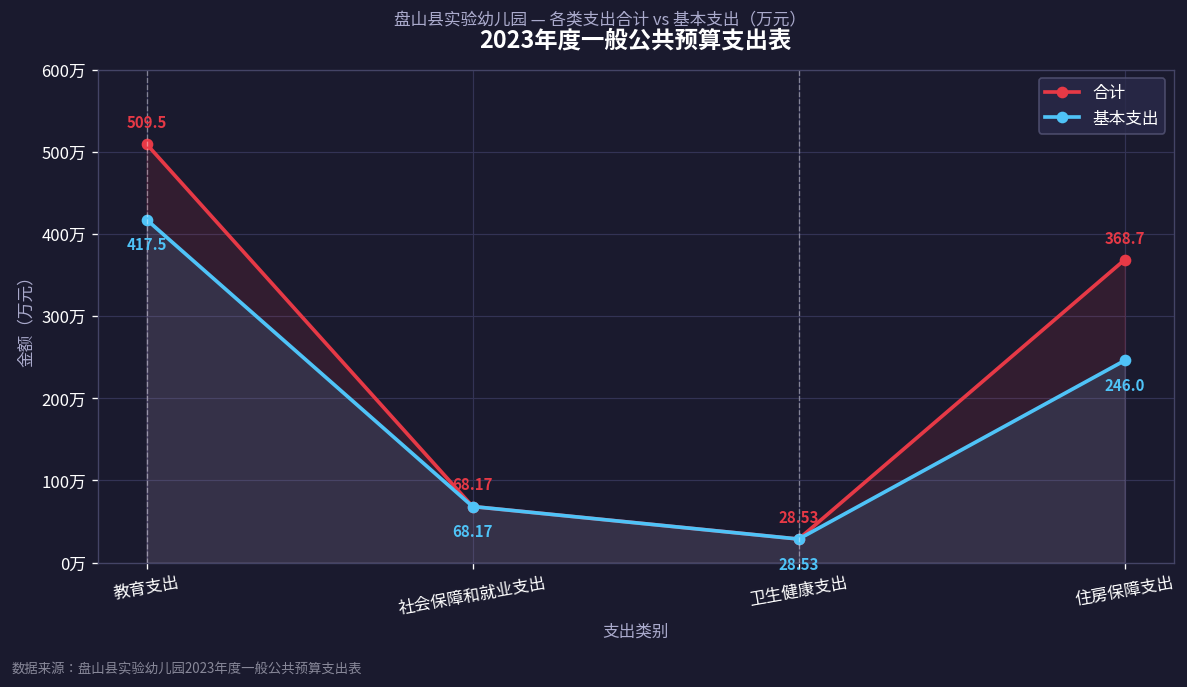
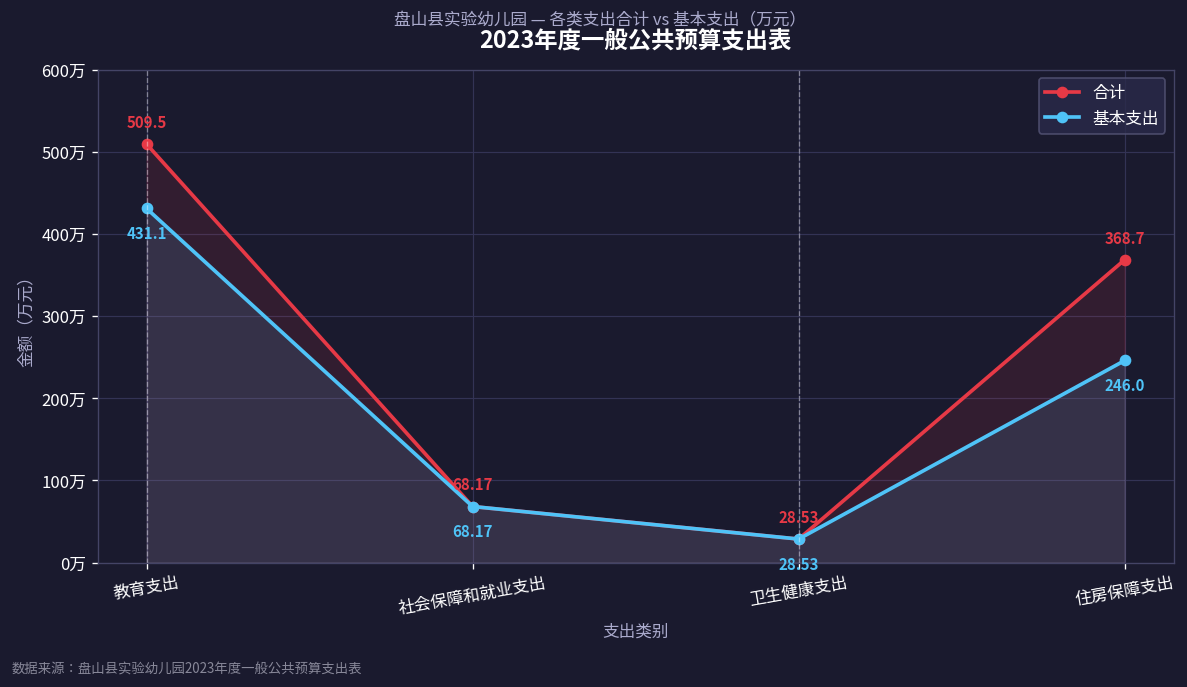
  {
    "合计": {
      "教育支出": 509.5,
      "住房保障支出": 368.7
    },
    "基本支出": {
-     "教育支出": 417.5,
+     "教育支出": 431.1,
      "住房保障支出": 246.0
    }
  }
